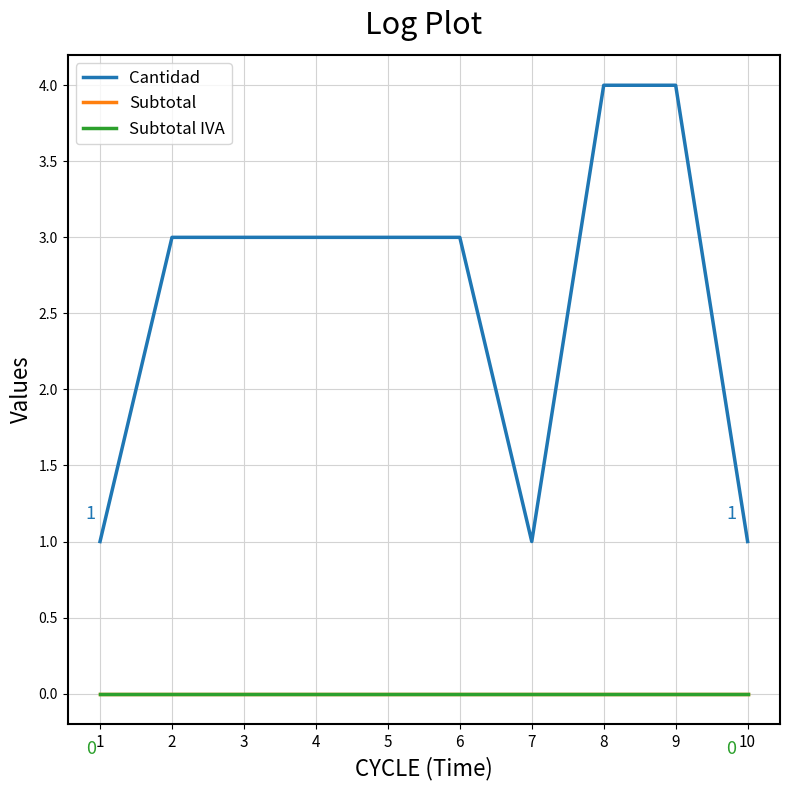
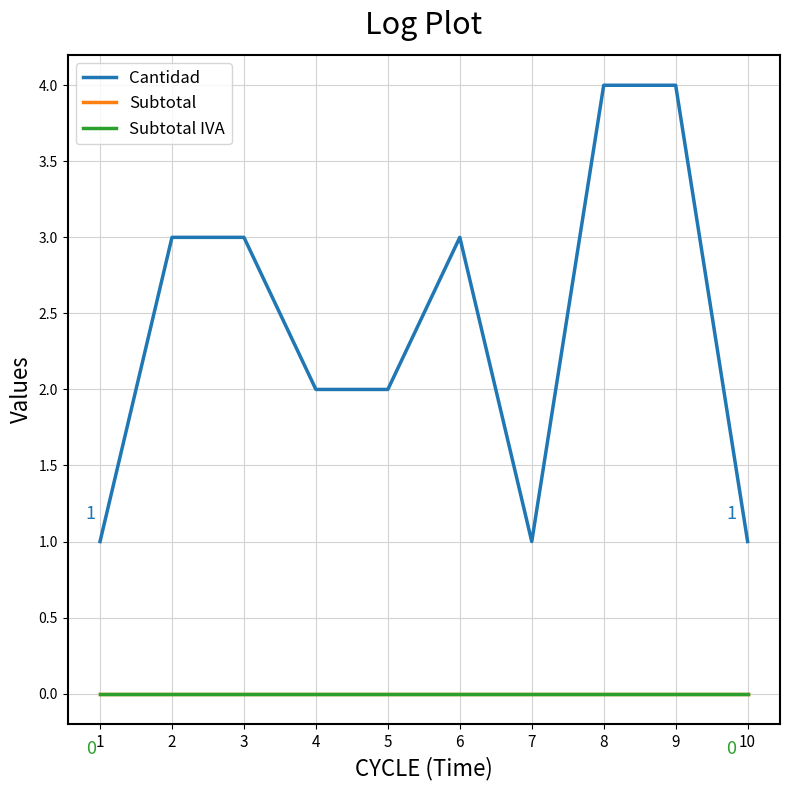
  {
    "Cantidad": {
      "2": 3,
      "3": 3,
-     "4": 3,
-     "5": 3,
+     "4": 2,
+     "5": 2,
      "6": 3,
      "7": 1,
      "8": 4,
      "9": 4
    },
    "Subtotal IVA": {
      "1": 0,
      "2": 0,
      "3": 0,
      "4": 0,
      "5": 0,
      "6": 0,
      "7": 0,
      "8": 0,
      "9": 0,
      "10": 0
    }
  }
